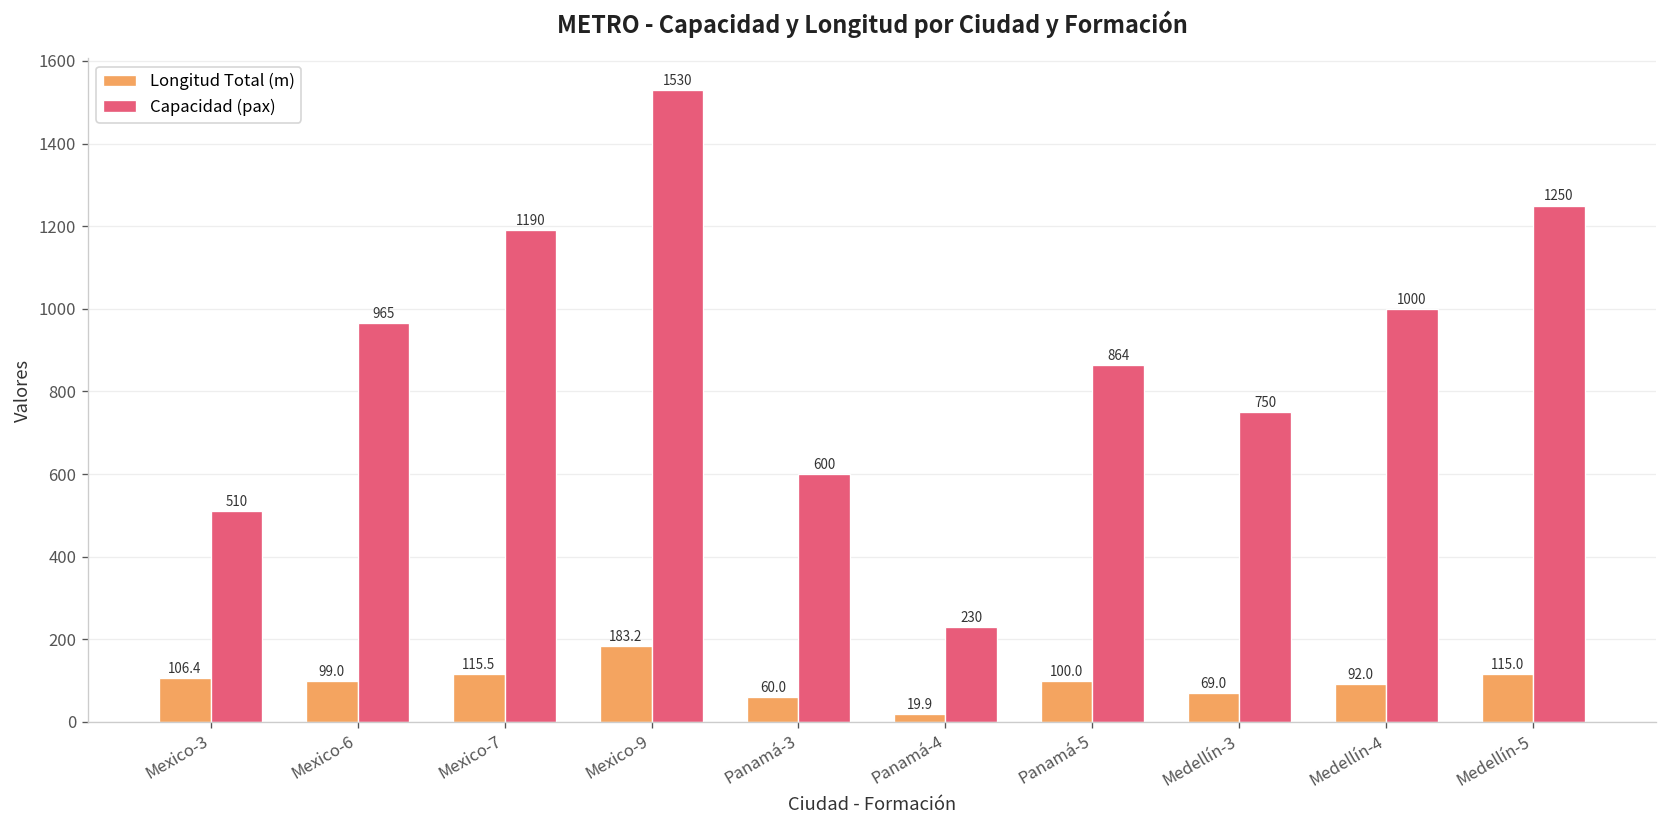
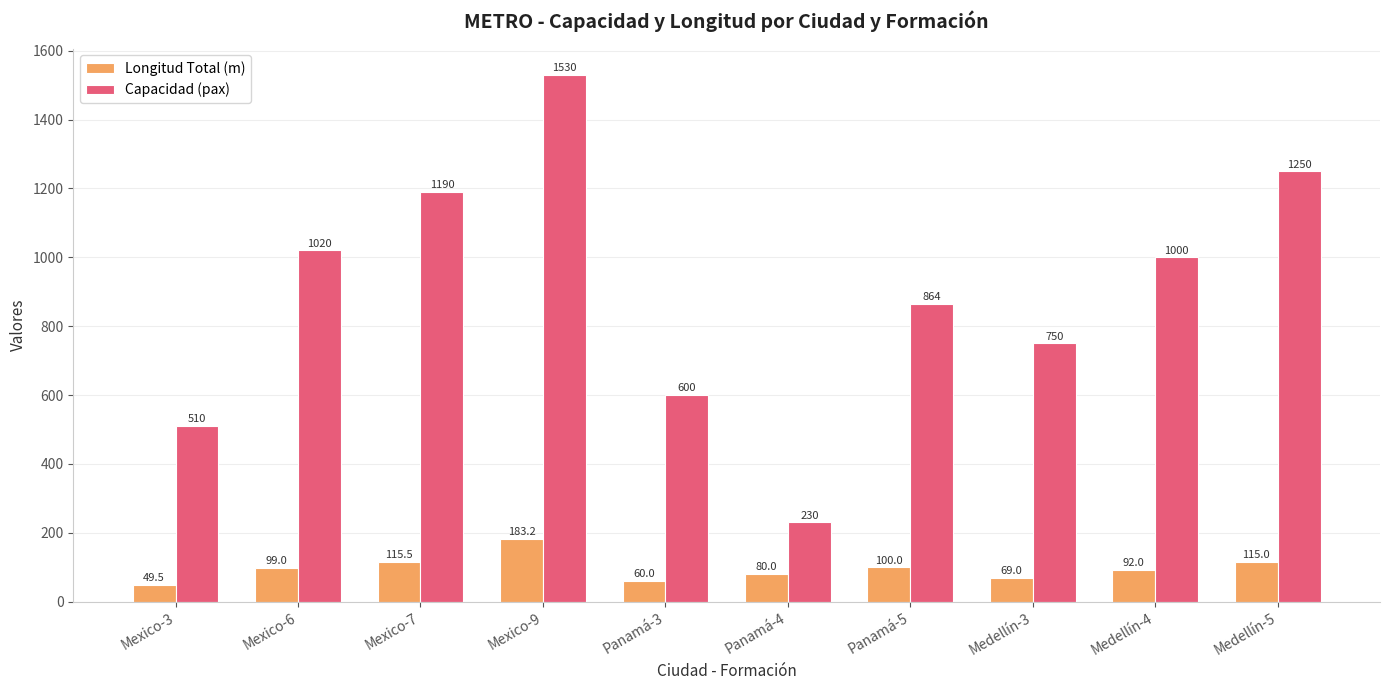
  {
    "Longitud Total (m)": {
-     "Mexico-3": 106.4,
+     "Mexico-3": 49.5,
      "Mexico-6": 99.0,
      "Mexico-7": 115.5,
      "Mexico-9": 183.2,
      "Panamá-3": 60.0,
-     "Panamá-4": 19.9,
+     "Panamá-4": 80.0,
      "Panamá-5": 100.0,
      "Medellín-3": 69.0,
      "Medellín-4": 92.0,
      "Medellín-5": 115.0
    },
    "Capacidad (pax)": {
      "Mexico-3": 510,
-     "Mexico-6": 965,
+     "Mexico-6": 1020,
      "Mexico-7": 1190,
      "Mexico-9": 1530,
      "Panamá-3": 600,
      "Panamá-4": 230,
      "Panamá-5": 864,
      "Medellín-3": 750,
      "Medellín-4": 1000,
      "Medellín-5": 1250
    }
  }
